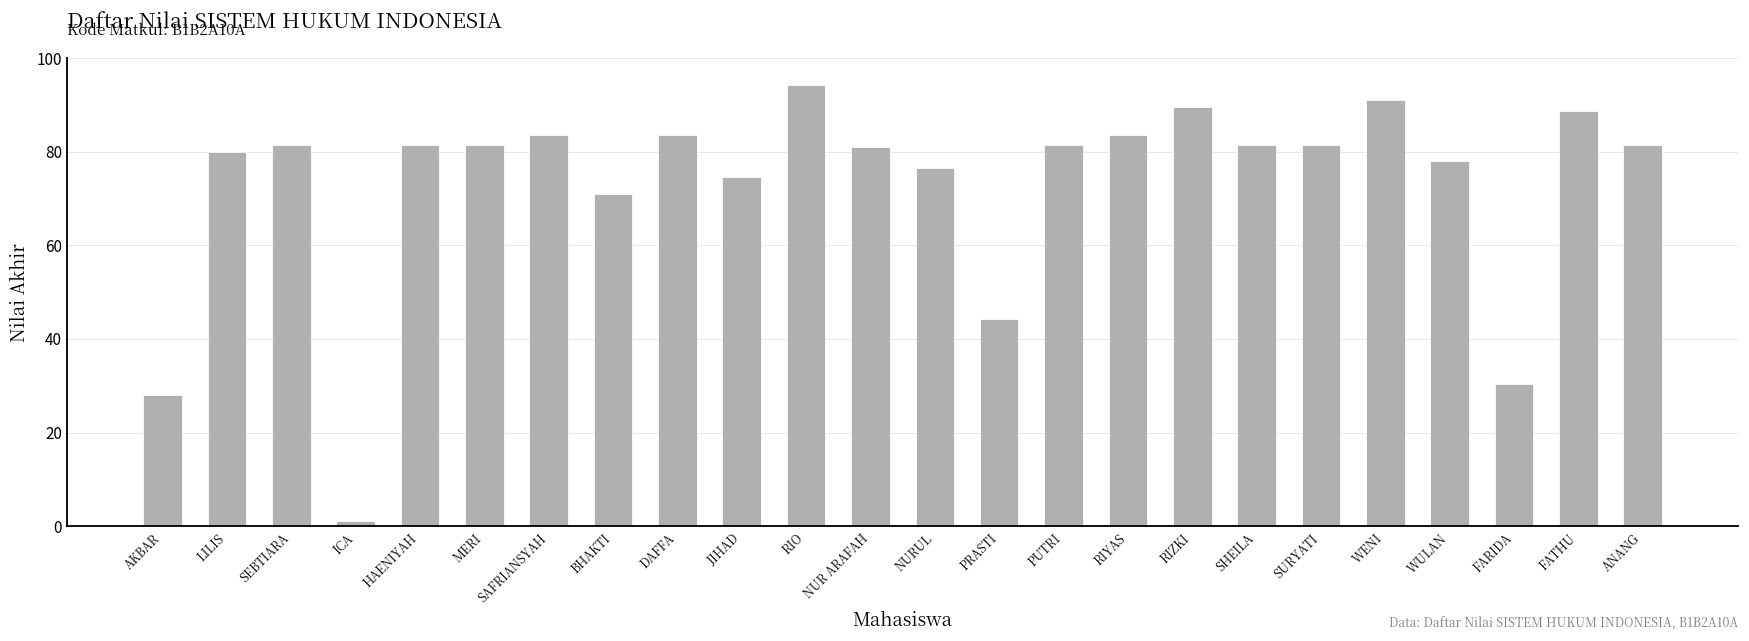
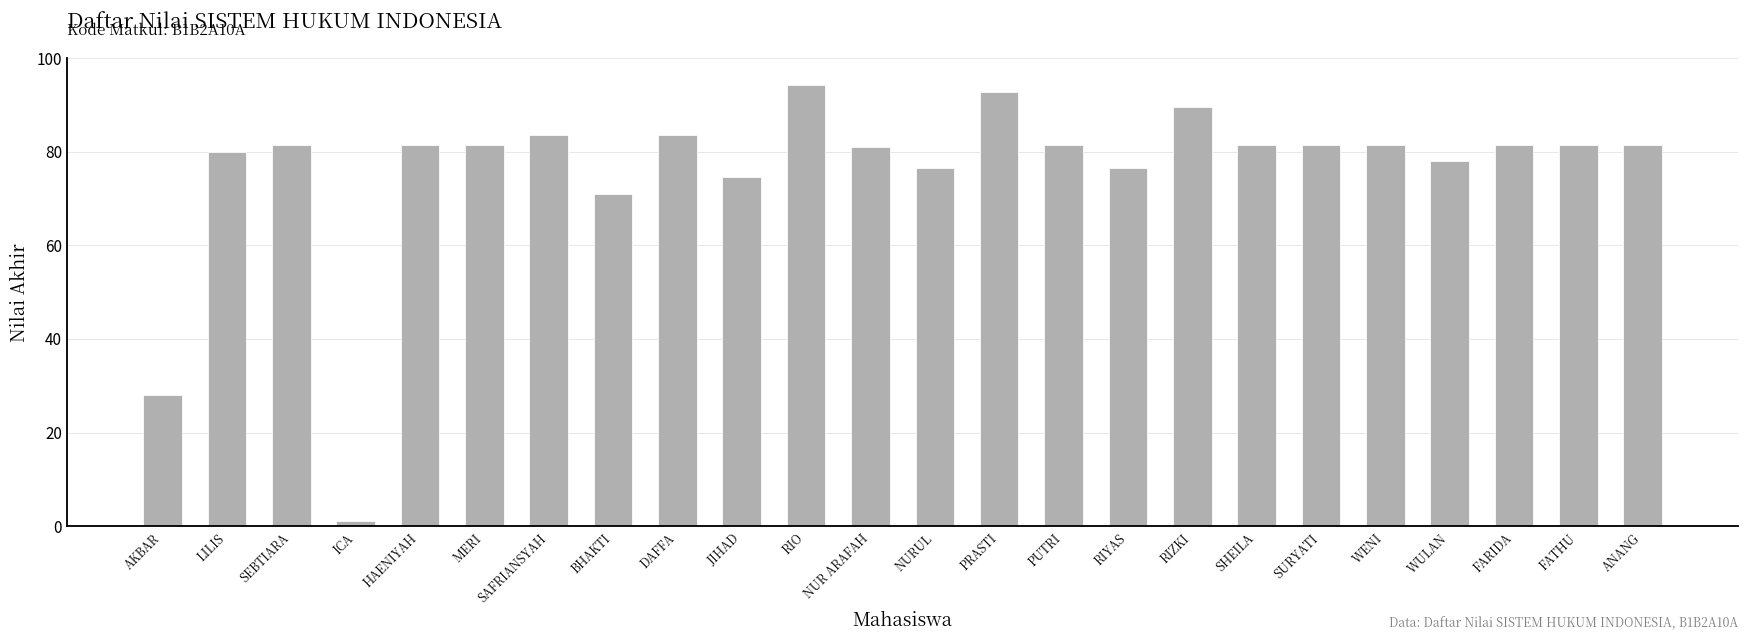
  {
    "AKBAR": 28,
    "LILIS": 80,
    "SEBTIARA": 82,
    "ICA": 1,
    "HAENIYAH": 82,
    "MERI": 82,
    "SAFRIANSYAH": 84,
    "BHAKTI": 71,
    "DAFFA": 84,
    "JIHAD": 75,
    "RIO": 94,
    "NUR ARAFAH": 81,
    "NURUL": 77,
-   "PRASTI": 44,
+   "PRASTI": 93,
    "PUTRI": 82,
-   "RIYAS": 84,
+   "RIYAS": 77,
    "RIZKI": 90,
    "SHEILA": 82,
    "SURYATI": 82,
-   "WENI": 91,
+   "WENI": 82,
    "WULAN": 78,
-   "FARIDA": 30,
-   "FATHU": 89,
+   "FARIDA": 82,
+   "FATHU": 82,
    "ANANG": 82
  }
